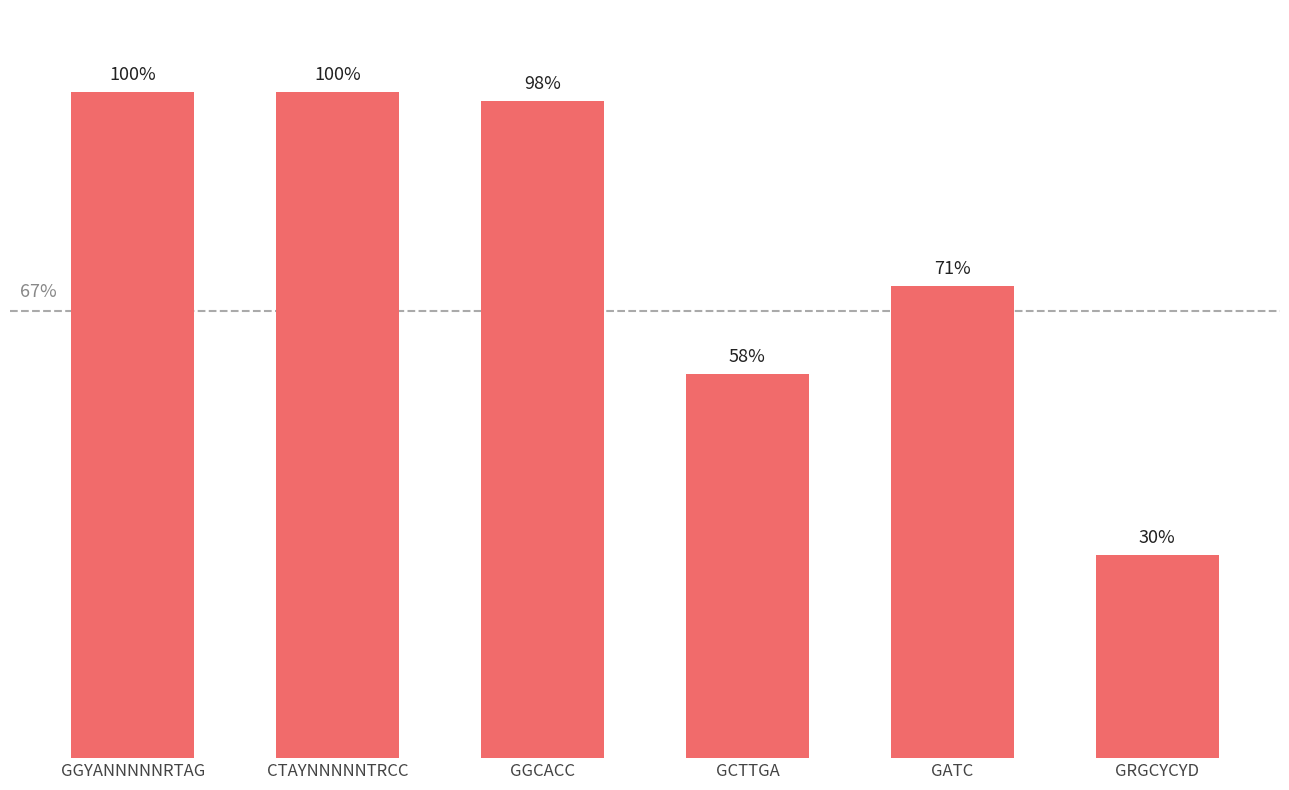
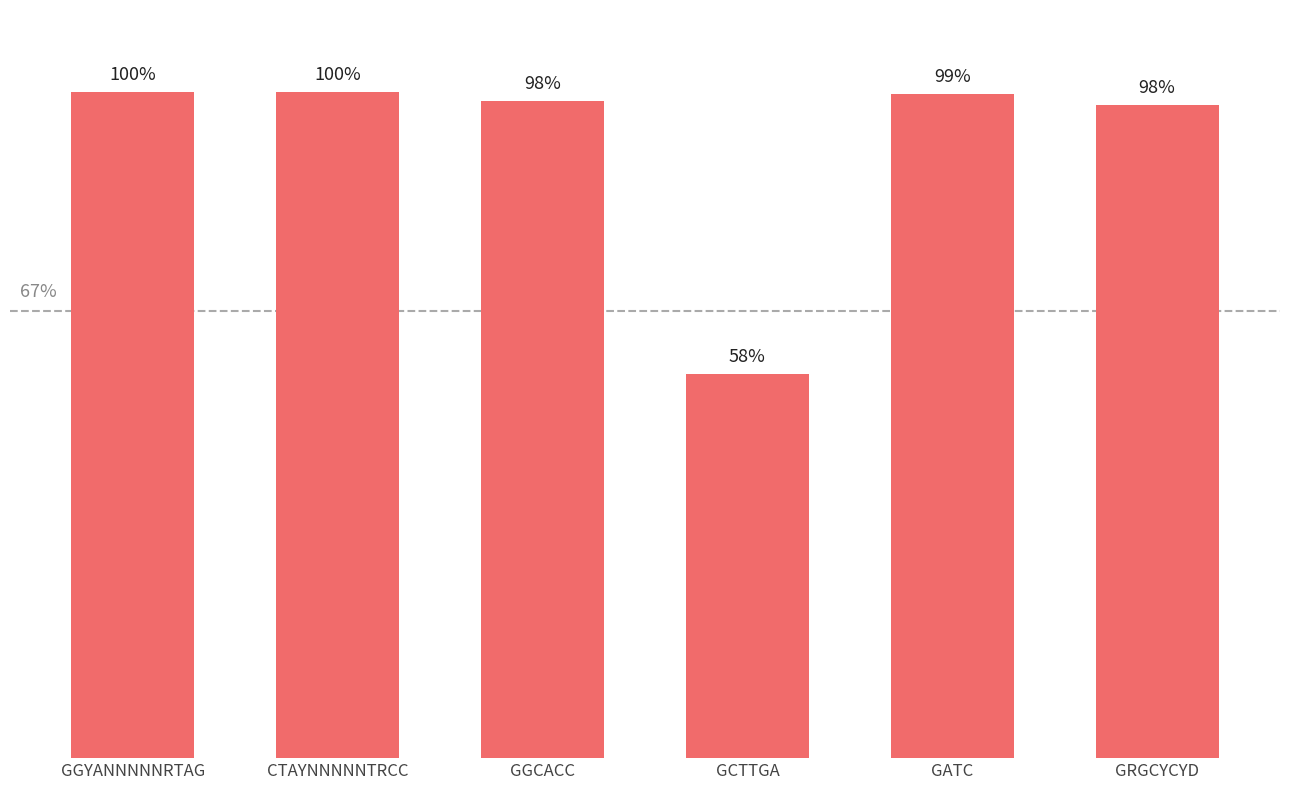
  {
    "GGYANNNNNRTAG": "100%",
    "CTAYNNNNNTRCC": "100%",
    "GGCACC": "98%",
    "GCTTGA": "58%",
-   "GATC": "71%",
-   "GRGCYCYD": "30%"
+   "GATC": "99%",
+   "GRGCYCYD": "98%"
  }
